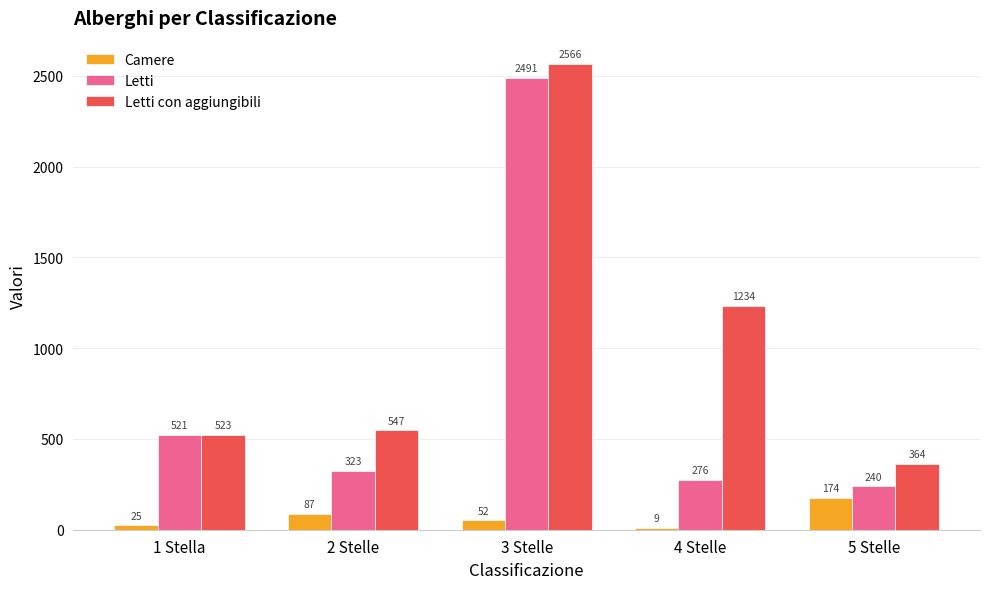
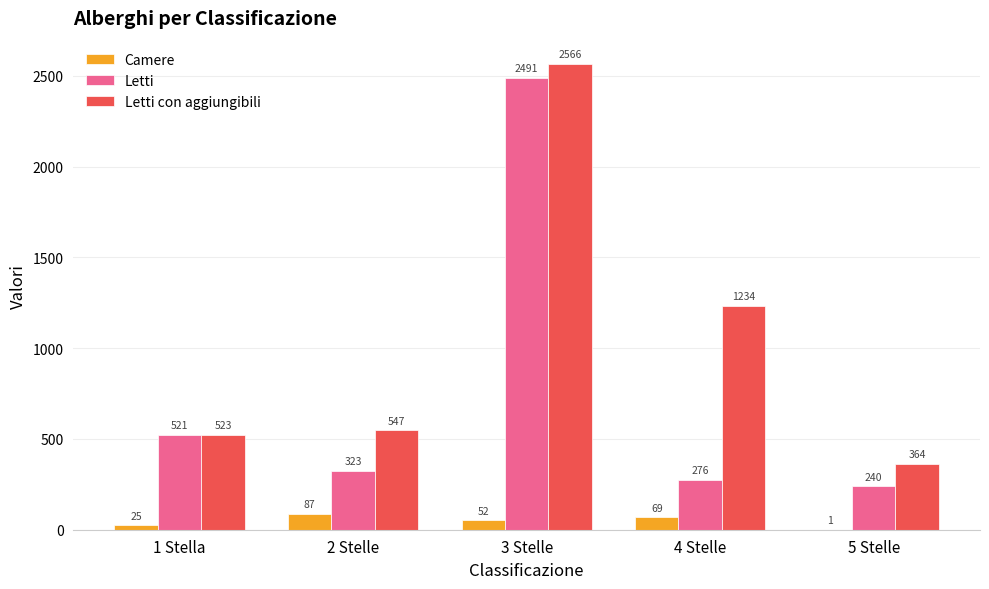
  {
    "Camere": {
      "1 Stella": 25,
      "2 Stelle": 87,
      "3 Stelle": 52,
-     "4 Stelle": 9,
-     "5 Stelle": 174
+     "4 Stelle": 69,
+     "5 Stelle": 1
    },
    "Letti": {
      "1 Stella": 521,
      "2 Stelle": 323,
      "3 Stelle": 2491,
      "4 Stelle": 276,
      "5 Stelle": 240
    },
    "Letti con aggiungibili": {
      "1 Stella": 523,
      "2 Stelle": 547,
      "3 Stelle": 2566,
      "4 Stelle": 1234,
      "5 Stelle": 364
    }
  }
